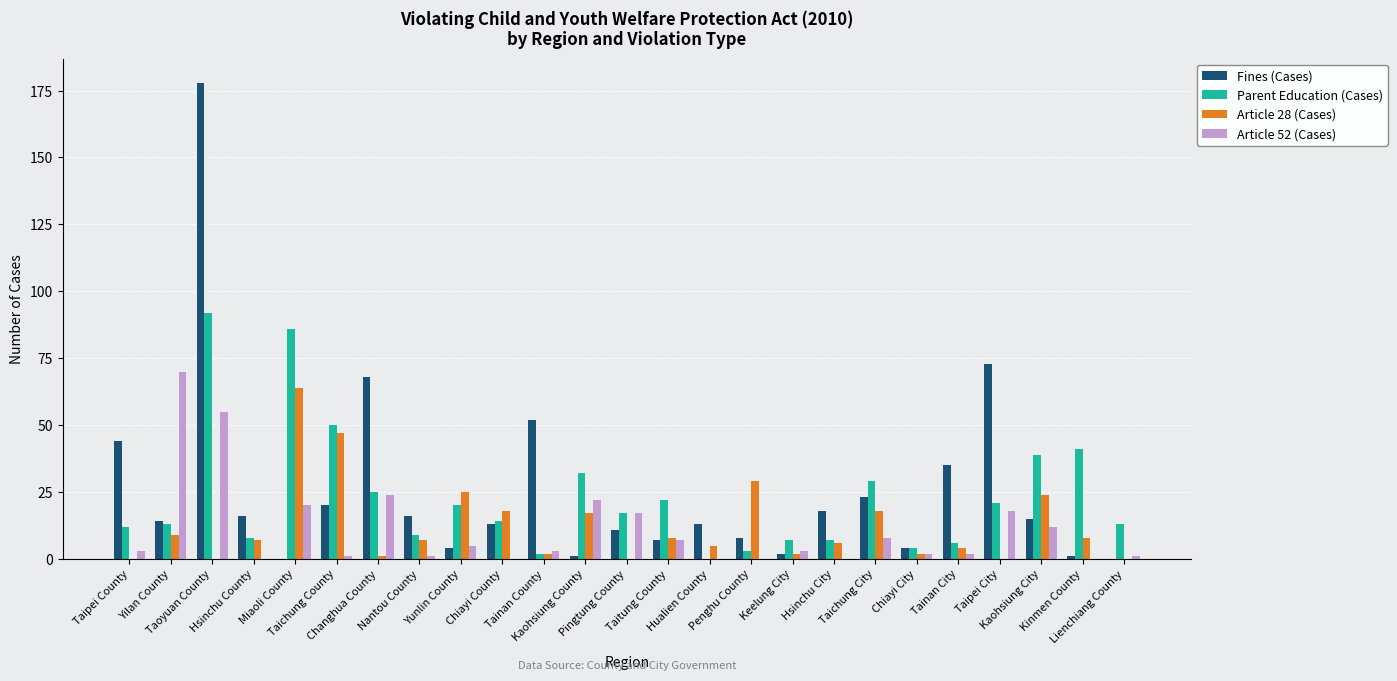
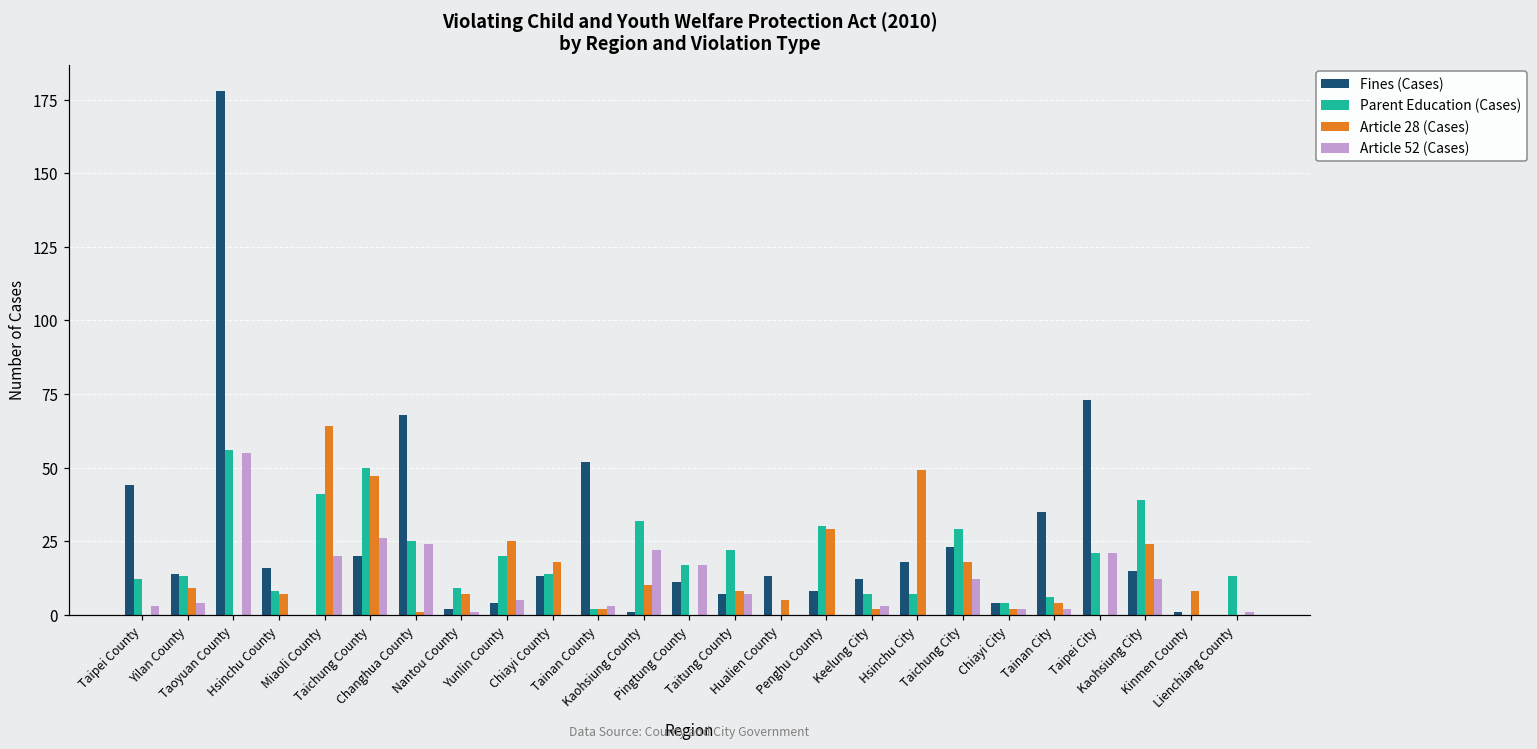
  {
    "Fines (Cases)": {
      "Taipei County": 44,
      "Yilan County": 14,
      "Taoyuan County": 178,
      "Hsinchu County": 16,
      "Miaoli County": 0,
      "Taichung County": 20,
      "Changhua County": 68,
-     "Nantou County": 16,
+     "Nantou County": 2,
      "Yunlin County": 4,
      "Chiayi County": 13,
      "Tainan County": 52,
      "Kaohsiung County": 1,
      "Pingtung County": 11,
      "Taitung County": 7,
      "Hualien County": 13,
      "Penghu County": 8,
-     "Keelung City": 2,
+     "Keelung City": 12,
      "Hsinchu City": 18,
      "Taichung City": 23,
      "Chiayi City": 4,
      "Tainan City": 35,
      "Taipei City": 73,
      "Kaohsiung City": 15,
      "Kinmen County": 1,
      "Lienchiang County": 0
    },
    "Parent Education (Cases)": {
      "Taipei County": 12,
      "Yilan County": 13,
-     "Taoyuan County": 92,
+     "Taoyuan County": 56,
      "Hsinchu County": 8,
-     "Miaoli County": 86,
+     "Miaoli County": 41,
      "Taichung County": 50,
      "Changhua County": 25,
      "Nantou County": 9,
      "Yunlin County": 20,
      "Chiayi County": 14,
      "Tainan County": 2,
      "Kaohsiung County": 32,
      "Pingtung County": 17,
      "Taitung County": 22,
      "Hualien County": 0,
-     "Penghu County": 3,
+     "Penghu County": 30,
      "Keelung City": 7,
      "Hsinchu City": 7,
      "Taichung City": 29,
      "Chiayi City": 4,
      "Tainan City": 6,
      "Taipei City": 21,
      "Kaohsiung City": 39,
-     "Kinmen County": 41,
+     "Kinmen County": 0,
      "Lienchiang County": 13
    },
    "Article 28 (Cases)": {
      "Taipei County": 0,
      "Yilan County": 9,
      "Taoyuan County": 0,
      "Hsinchu County": 7,
      "Miaoli County": 64,
      "Taichung County": 47,
      "Changhua County": 1,
      "Nantou County": 7,
      "Yunlin County": 25,
      "Chiayi County": 18,
      "Tainan County": 2,
-     "Kaohsiung County": 17,
+     "Kaohsiung County": 10,
      "Pingtung County": 0,
      "Taitung County": 8,
      "Hualien County": 5,
      "Penghu County": 29,
      "Keelung City": 2,
-     "Hsinchu City": 6,
+     "Hsinchu City": 49,
      "Taichung City": 18,
      "Chiayi City": 2,
      "Tainan City": 4,
      "Taipei City": 0,
      "Kaohsiung City": 24,
      "Kinmen County": 8,
      "Lienchiang County": 0
    },
    "Article 52 (Cases)": {
      "Taipei County": 3,
-     "Yilan County": 70,
+     "Yilan County": 4,
      "Taoyuan County": 55,
      "Hsinchu County": 0,
      "Miaoli County": 20,
-     "Taichung County": 1,
+     "Taichung County": 26,
      "Changhua County": 24,
      "Nantou County": 1,
      "Yunlin County": 5,
      "Chiayi County": 0,
      "Tainan County": 3,
      "Kaohsiung County": 22,
      "Pingtung County": 17,
      "Taitung County": 7,
      "Hualien County": 0,
      "Penghu County": 0,
      "Keelung City": 3,
      "Hsinchu City": 0,
-     "Taichung City": 8,
+     "Taichung City": 12,
      "Chiayi City": 2,
      "Tainan City": 2,
-     "Taipei City": 18,
+     "Taipei City": 21,
      "Kaohsiung City": 12,
      "Kinmen County": 0,
      "Lienchiang County": 1
    }
  }
